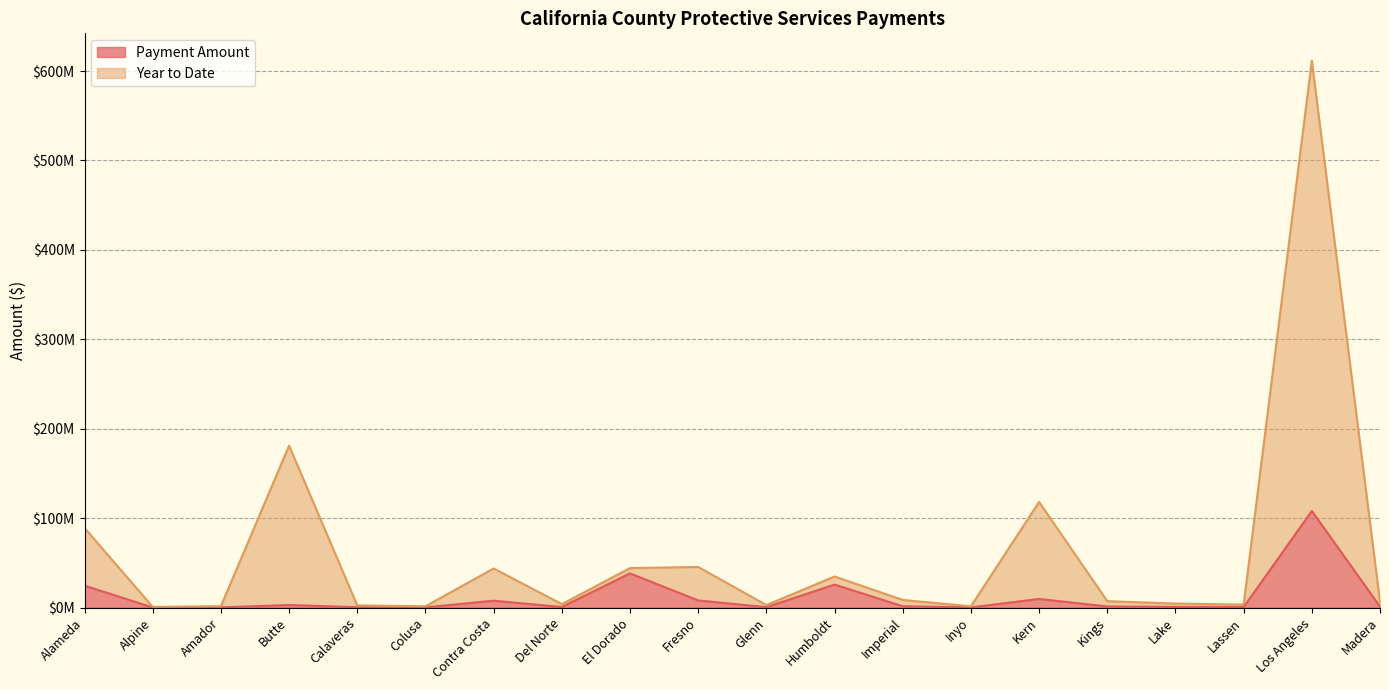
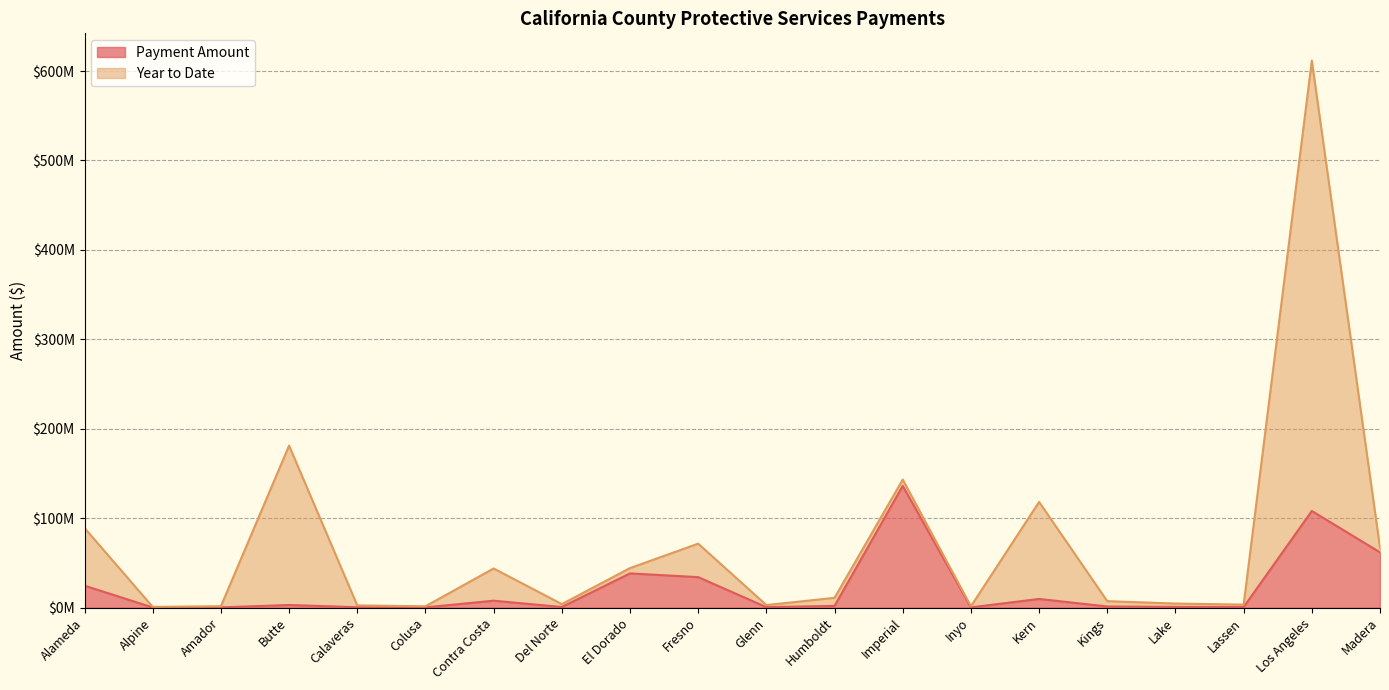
  {
    "Payment Amount": {
      "Alameda": "$20000000",
      "Butte": "$0",
      "Contra Costa": "$10000000",
      "Del Norte": "$0",
      "El Dorado": "$40000000",
-     "Fresno": "$10000000",
-     "Humboldt": "$30000000",
-     "Imperial": "$0",
+     "Fresno": "$30000000",
+     "Humboldt": "$0",
+     "Imperial": "$140000000",
      "Kern": "$10000000",
      "Kings": "$0",
      "Lake": "$0",
      "Los Angeles": "$110000000",
-     "Madera": "$0"
+     "Madera": "$60000000"
    },
    "Year to Date": {
      "Alameda": "$60000000",
      "Butte": "$180000000",
      "Contra Costa": "$40000000",
      "Del Norte": "$0",
      "El Dorado": "$10000000",
      "Fresno": "$40000000",
      "Humboldt": "$10000000",
      "Imperial": "$10000000",
      "Kern": "$110000000",
      "Kings": "$10000000",
      "Lake": "$0",
      "Los Angeles": "$500000000",
      "Madera": "$10000000"
    }
  }
